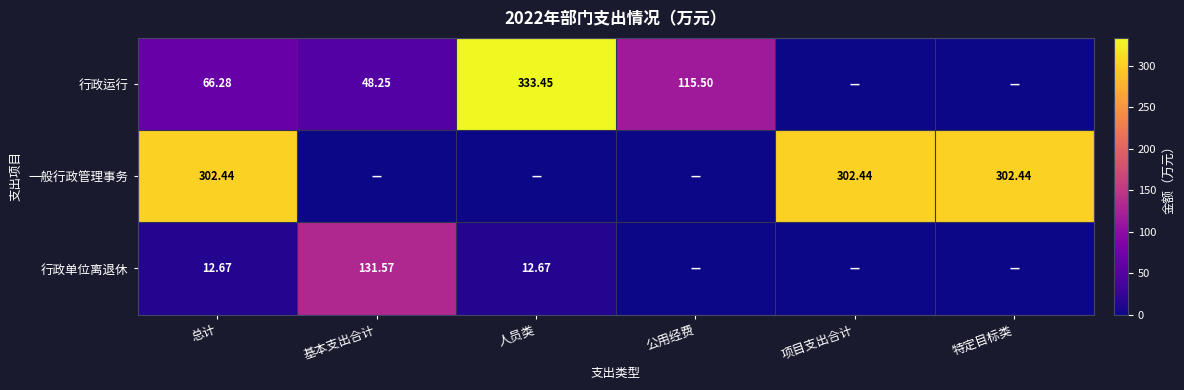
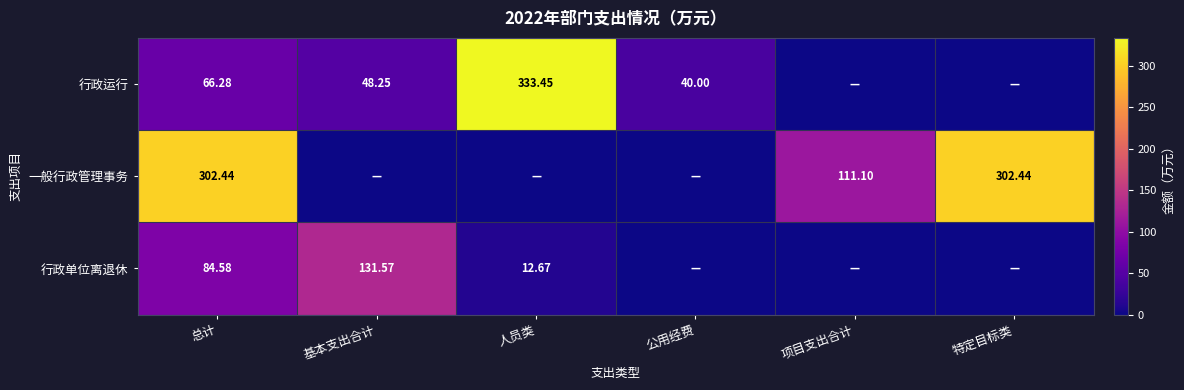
  {
    "行政运行": {
      "总计": 66.28,
      "基本支出合计": 48.25,
      "人员类": 333.45,
-     "公用经费": 115.50
+     "公用经费": 40.00
    },
    "一般行政管理事务": {
      "总计": 302.44,
-     "项目支出合计": 302.44,
+     "项目支出合计": 111.10,
      "特定目标类": 302.44
    },
    "行政单位离退休": {
-     "总计": 12.67,
+     "总计": 84.58,
      "基本支出合计": 131.57,
      "人员类": 12.67
    }
  }
